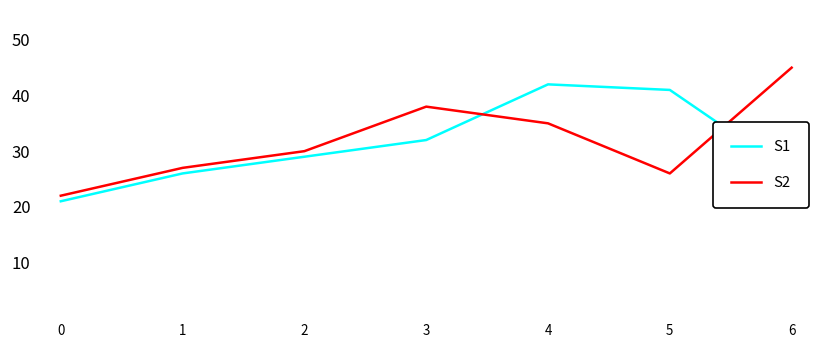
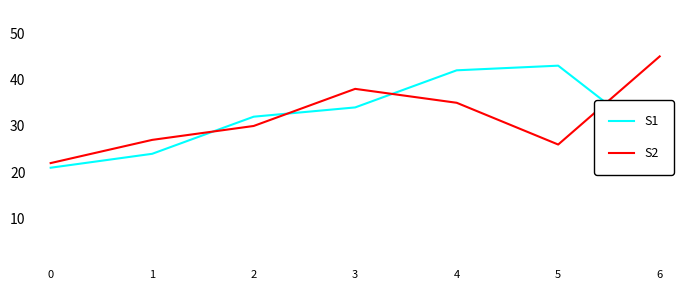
  {
    "S1": {
      "0": 21,
-     "1": 26,
-     "2": 29,
-     "3": 32,
+     "1": 24,
+     "2": 32,
+     "3": 34,
      "4": 42,
-     "5": 41
+     "5": 43
    },
    "S2": {
      "0": 22,
      "1": 27,
      "2": 30,
      "3": 38,
      "4": 35,
      "5": 26,
      "6": 45
    }
  }
